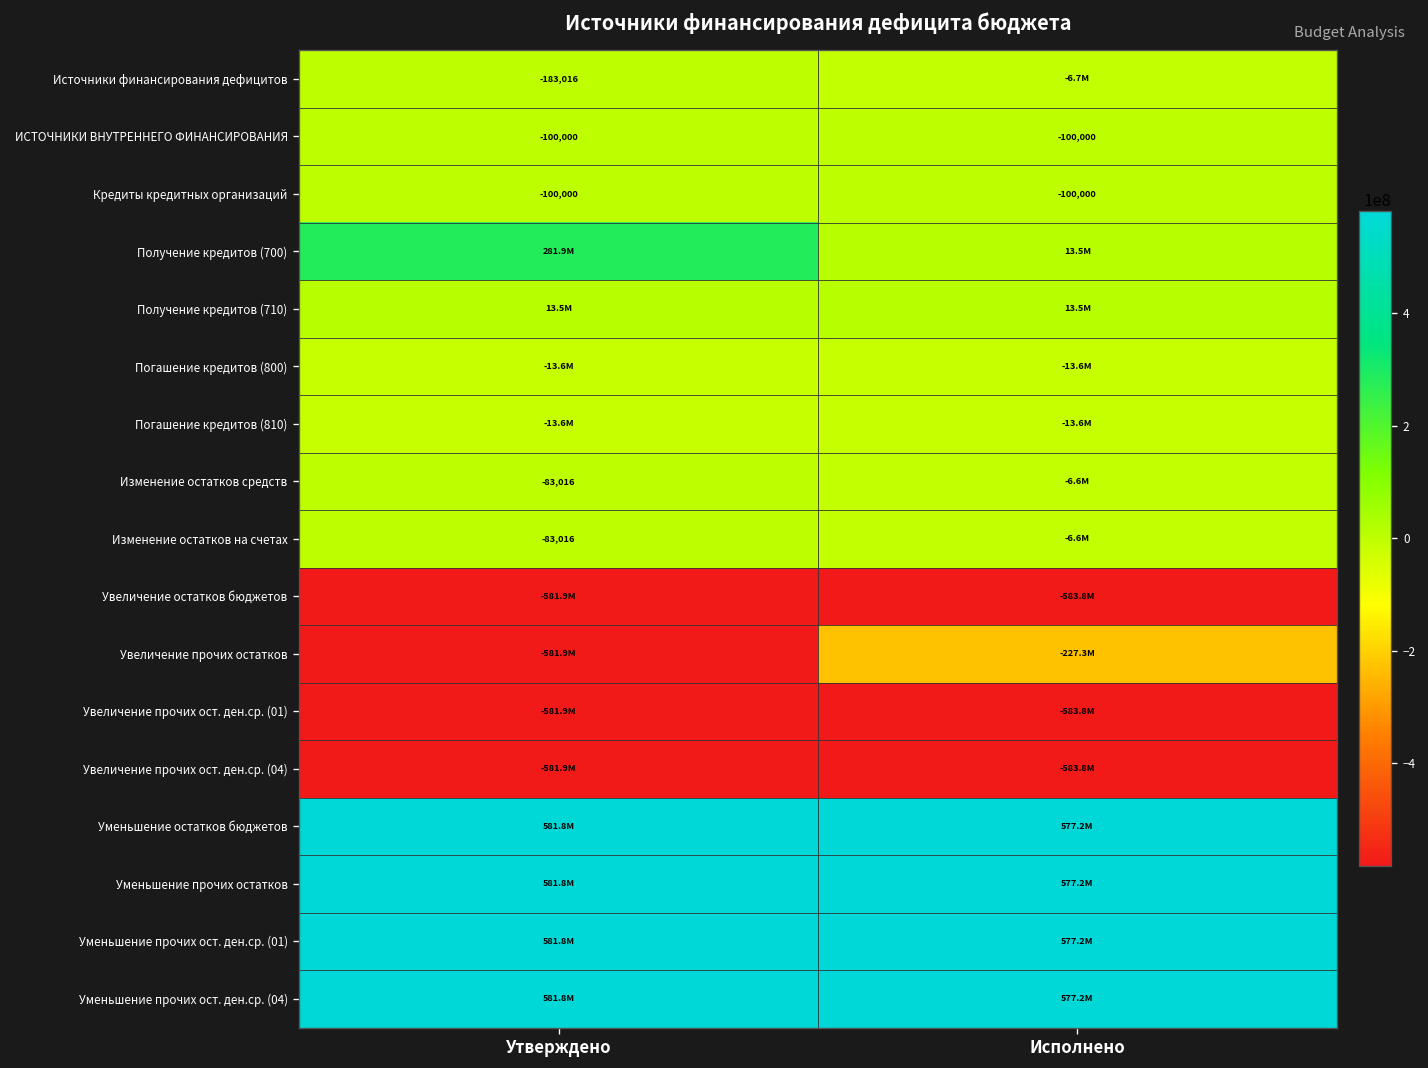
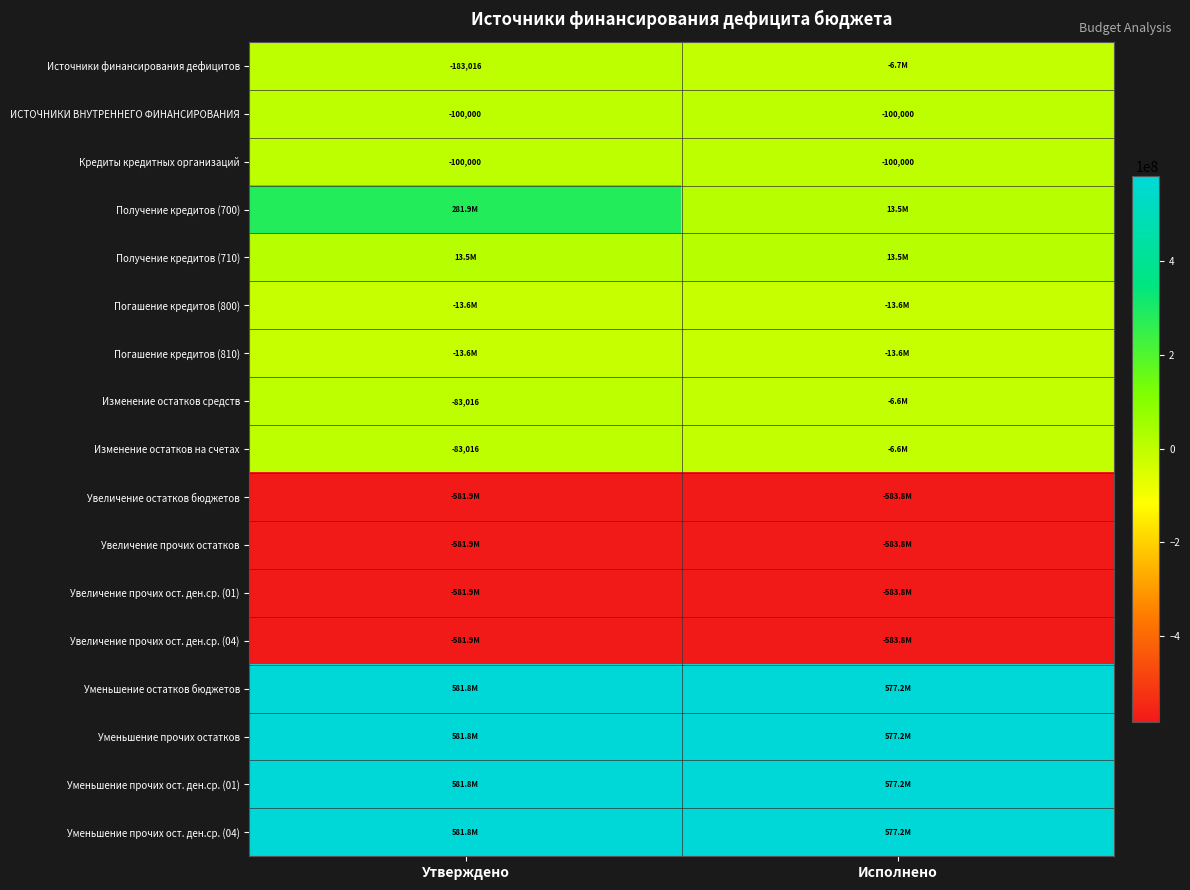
  {
    "Источники финансирования дефицитов": {
      "Утверждено": "-183,016",
      "Исполнено": "-6.7M"
    },
    "ИСТОЧНИКИ ВНУТРЕННЕГО ФИНАНСИРОВАНИЯ": {
      "Утверждено": "-100,000",
      "Исполнено": "-100,000"
    },
    "Кредиты кредитных организаций": {
      "Утверждено": "-100,000",
      "Исполнено": "-100,000"
    },
    "Получение кредитов (700)": {
      "Утверждено": "281.9M",
      "Исполнено": "13.5M"
    },
    "Получение кредитов (710)": {
      "Утверждено": "13.5M",
      "Исполнено": "13.5M"
    },
    "Погашение кредитов (800)": {
      "Утверждено": "-13.6M",
      "Исполнено": "-13.6M"
    },
    "Погашение кредитов (810)": {
      "Утверждено": "-13.6M",
      "Исполнено": "-13.6M"
    },
    "Изменение остатков средств": {
      "Утверждено": "-83,016",
      "Исполнено": "-6.6M"
    },
    "Изменение остатков на счетах": {
      "Утверждено": "-83,016",
      "Исполнено": "-6.6M"
    },
    "Увеличение остатков бюджетов": {
      "Утверждено": "-581.9M",
      "Исполнено": "-583.8M"
    },
    "Увеличение прочих остатков": {
      "Утверждено": "-581.9M",
-     "Исполнено": "-227.3M"
+     "Исполнено": "-583.8M"
    },
    "Увеличение прочих ост. ден.ср. (01)": {
      "Утверждено": "-581.9M",
      "Исполнено": "-583.8M"
    },
    "Увеличение прочих ост. ден.ср. (04)": {
      "Утверждено": "-581.9M",
      "Исполнено": "-583.8M"
    },
    "Уменьшение остатков бюджетов": {
      "Утверждено": "581.8M",
      "Исполнено": "577.2M"
    },
    "Уменьшение прочих остатков": {
      "Утверждено": "581.8M",
      "Исполнено": "577.2M"
    },
    "Уменьшение прочих ост. ден.ср. (01)": {
      "Утверждено": "581.8M",
      "Исполнено": "577.2M"
    },
    "Уменьшение прочих ост. ден.ср. (04)": {
      "Утверждено": "581.8M",
      "Исполнено": "577.2M"
    }
  }
